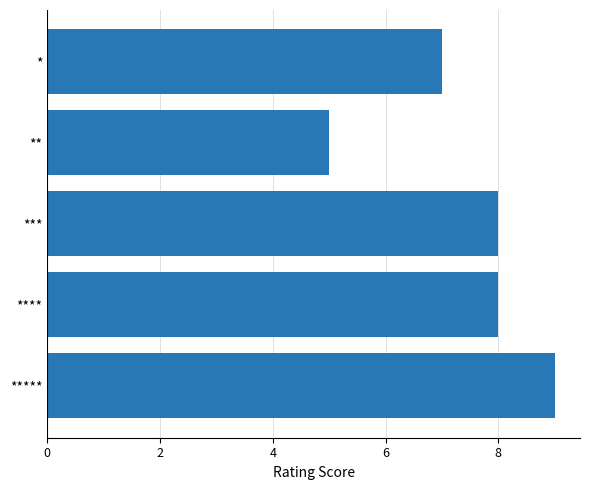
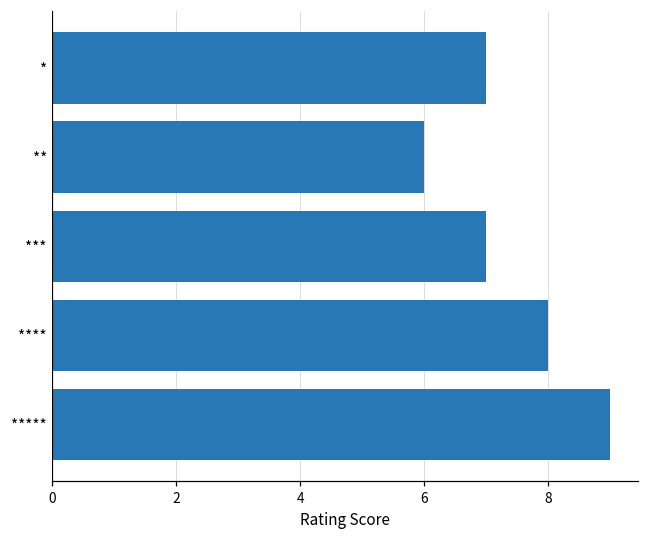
  {
    "*": 7,
-   "**": 5,
-   "***": 8,
+   "**": 6,
+   "***": 7,
    "****": 8,
    "*****": 9
  }
